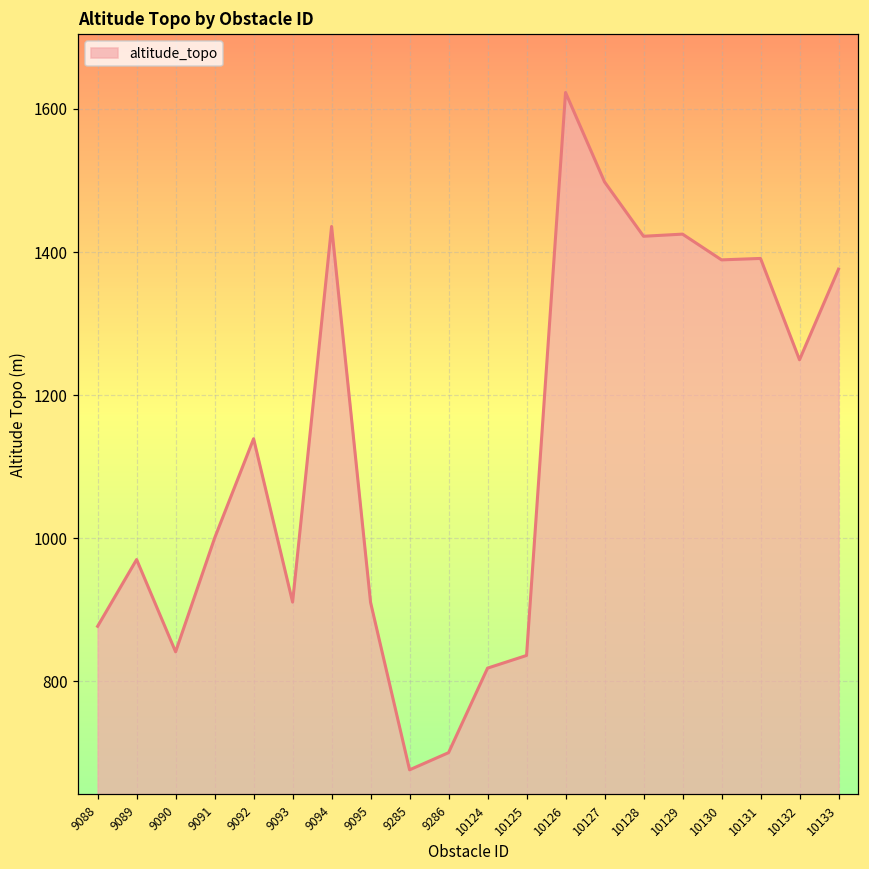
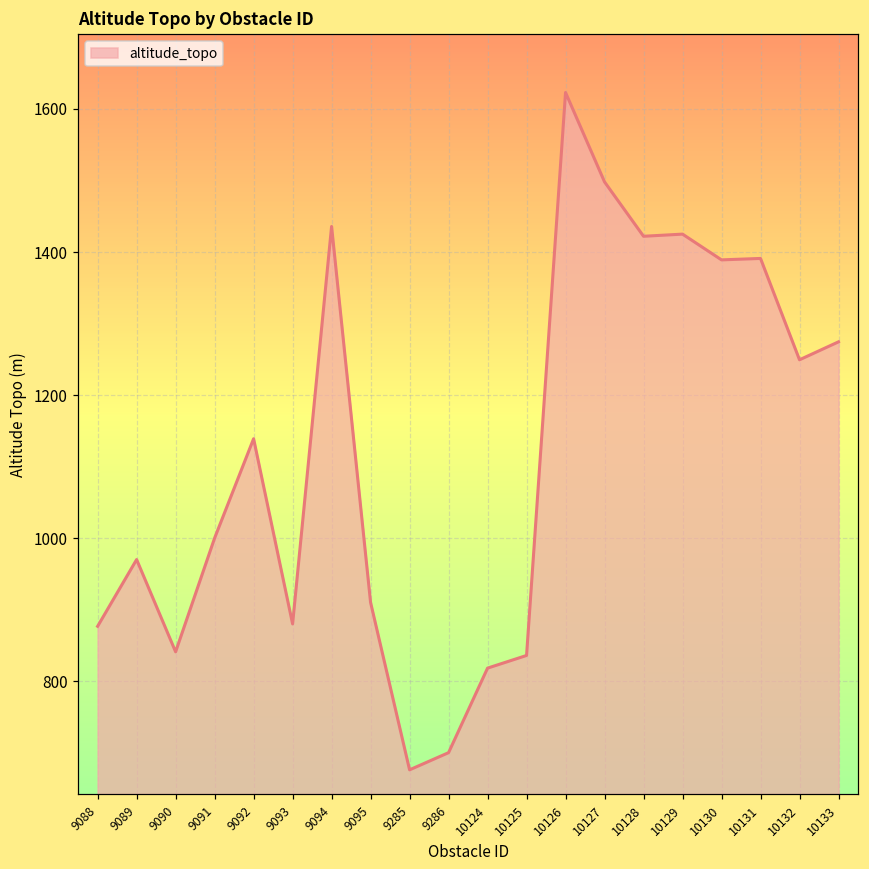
  {
    "9088": 880,
    "9089": 970,
    "9090": 840,
    "9091": 1000,
    "9092": 1140,
-   "9093": 910,
+   "9093": 880,
    "9094": 1440,
    "9095": 910,
    "9285": 680,
    "9286": 700,
    "10124": 820,
    "10125": 840,
    "10126": 1620,
    "10127": 1500,
    "10128": 1420,
    "10129": 1430,
    "10130": 1390,
    "10131": 1390,
    "10132": 1250,
-   "10133": 1380
+   "10133": 1270
  }
